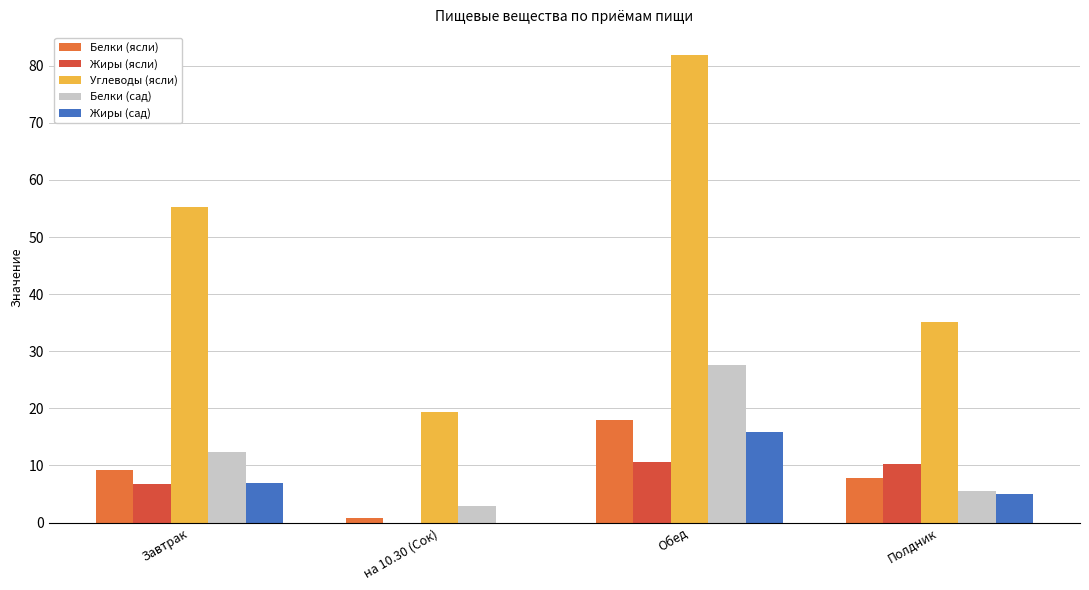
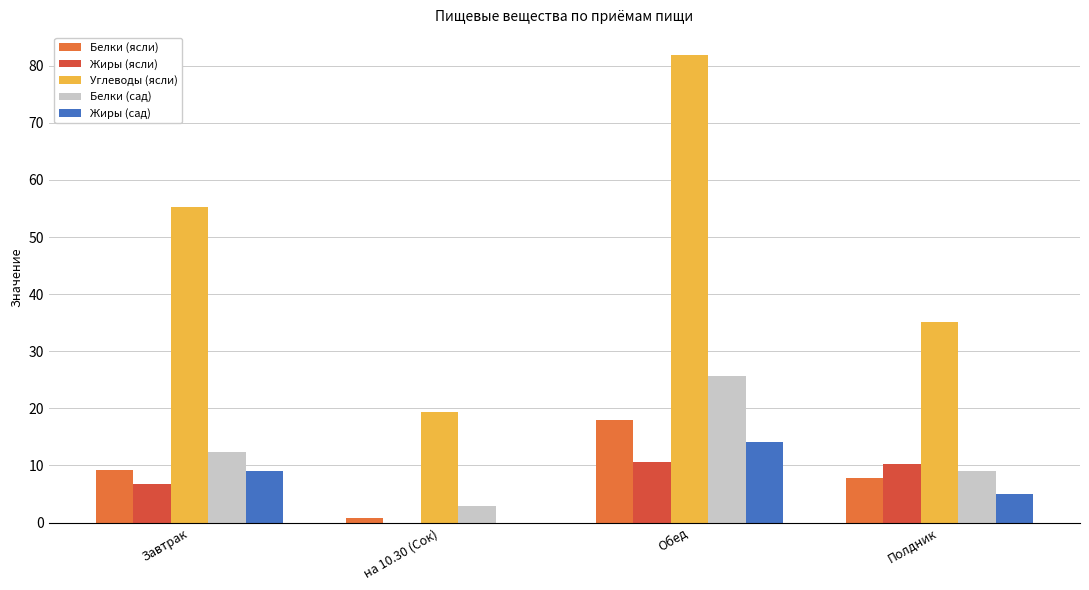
  {
    "Углеводы (ясли)": {
      "Завтрак": 55,
      "на 10.30 (Сок)": 19,
      "Обед": 82,
      "Полдник": 35
    },
    "Белки (сад)": {
      "Завтрак": 12,
      "на 10.30 (Сок)": 3,
-     "Обед": 28,
-     "Полдник": 5
+     "Обед": 26,
+     "Полдник": 9
    },
    "Жиры (сад)": {
-     "Завтрак": 7,
+     "Завтрак": 9,
      "на 10.30 (Сок)": 0,
-     "Обед": 16,
+     "Обед": 14,
      "Полдник": 5
    }
  }
